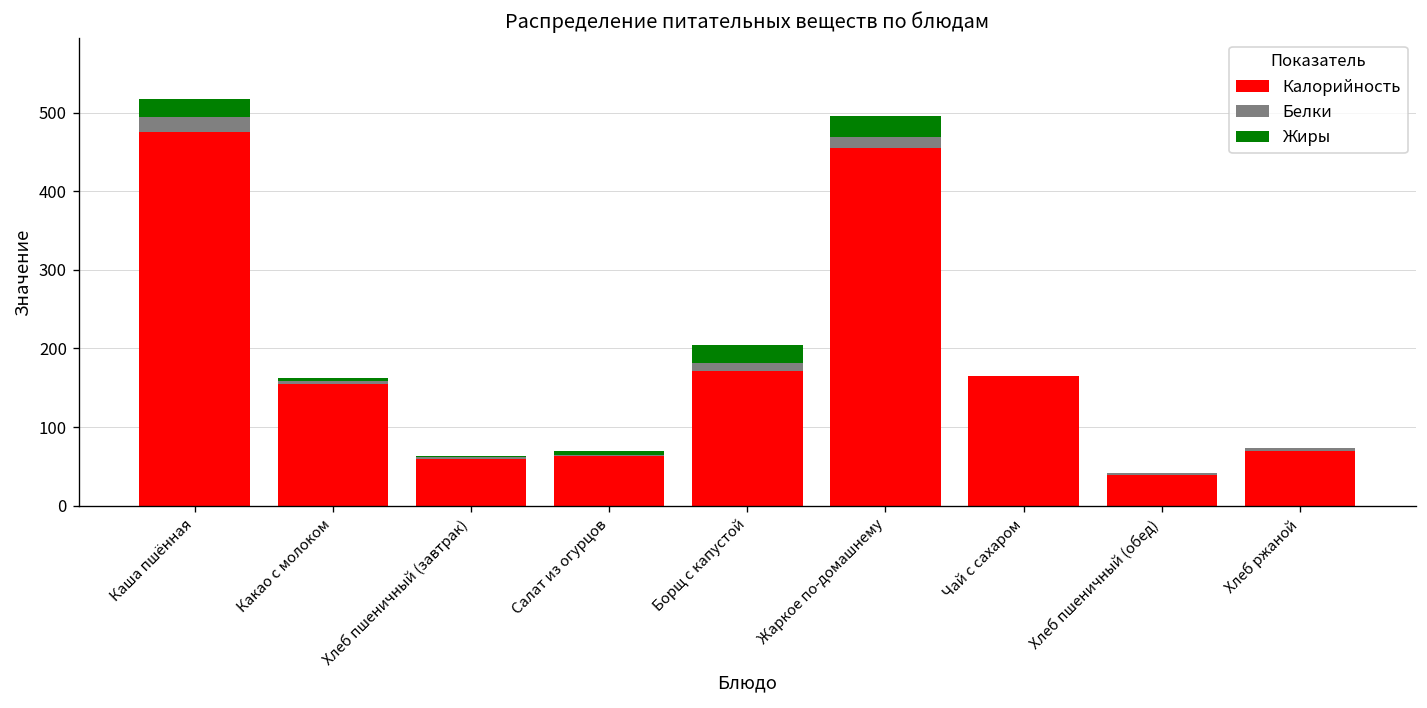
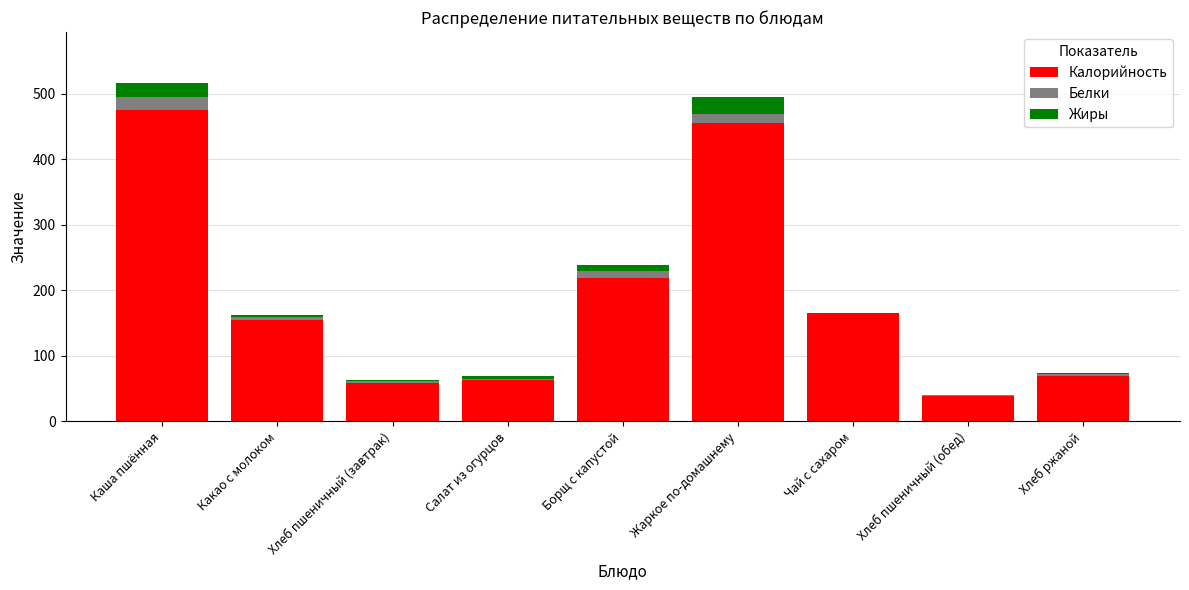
  {
    "Калорийность": {
      "Каша пшённая": 480,
      "Какао с молоком": 160,
      "Хлеб пшеничный (завтрак)": 60,
      "Салат из огурцов": 60,
-     "Борщ с капустой": 170,
+     "Борщ с капустой": 220,
      "Жаркое по-домашнему": 460,
      "Чай с сахаром": 170,
      "Хлеб пшеничный (обед)": 40,
      "Хлеб ржаной": 70
    },
    "Белки": {
      "Каша пшённая": 20,
      "Какао с молоком": 0,
      "Борщ с капустой": 10,
      "Жаркое по-домашнему": 10,
      "Чай с сахаром": 0
    },
    "Жиры": {
      "Каша пшённая": 20,
      "Какао с молоком": 0,
      "Салат из огурцов": 10,
-     "Борщ с капустой": 20,
+     "Борщ с капустой": 10,
      "Жаркое по-домашнему": 30,
      "Чай с сахаром": 0,
      "Хлеб пшеничный (обед)": 0
    }
  }
